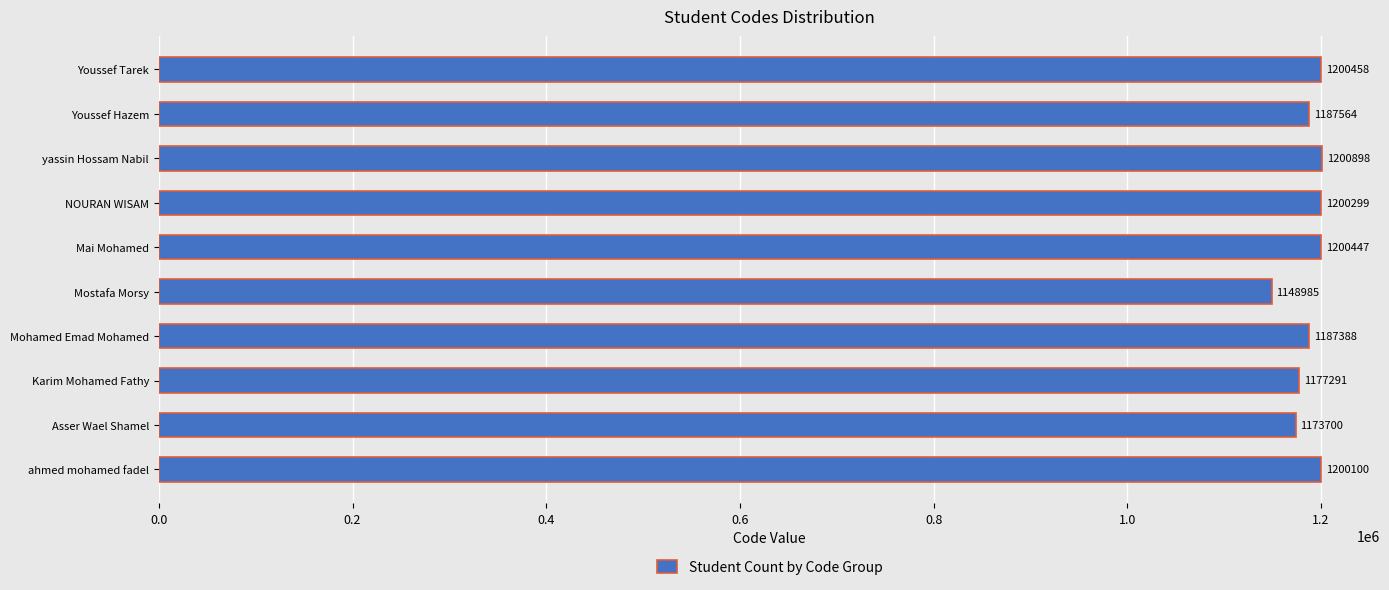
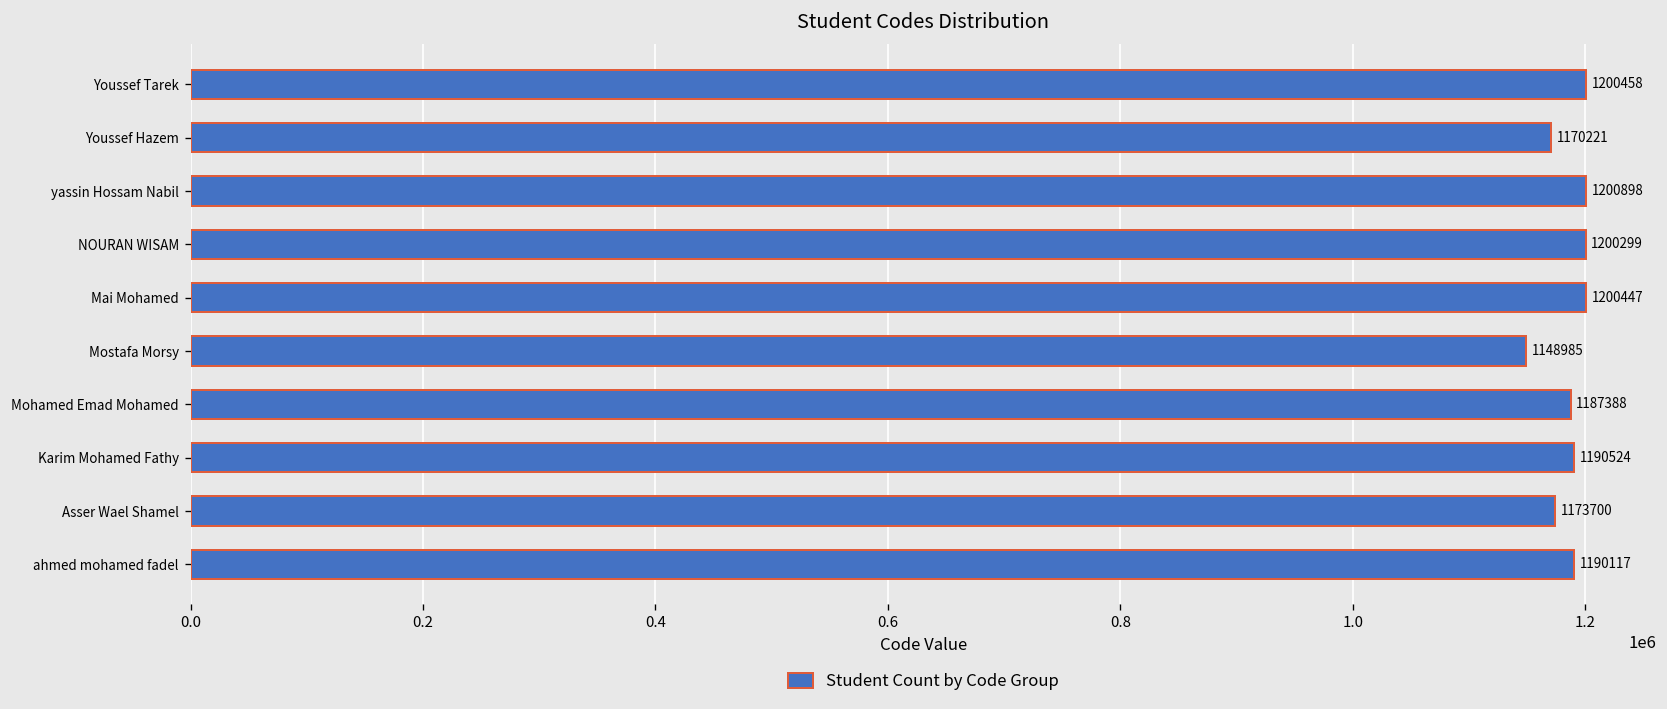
  {
    "Youssef Tarek": 1200458,
-   "Youssef Hazem": 1187564,
+   "Youssef Hazem": 1170221,
    "yassin Hossam Nabil": 1200898,
    "NOURAN WISAM": 1200299,
    "Mai Mohamed": 1200447,
    "Mostafa Morsy": 1148985,
    "Mohamed Emad Mohamed": 1187388,
-   "Karim Mohamed Fathy": 1177291,
+   "Karim Mohamed Fathy": 1190524,
    "Asser Wael Shamel": 1173700,
-   "ahmed mohamed fadel": 1200100
+   "ahmed mohamed fadel": 1190117
  }
